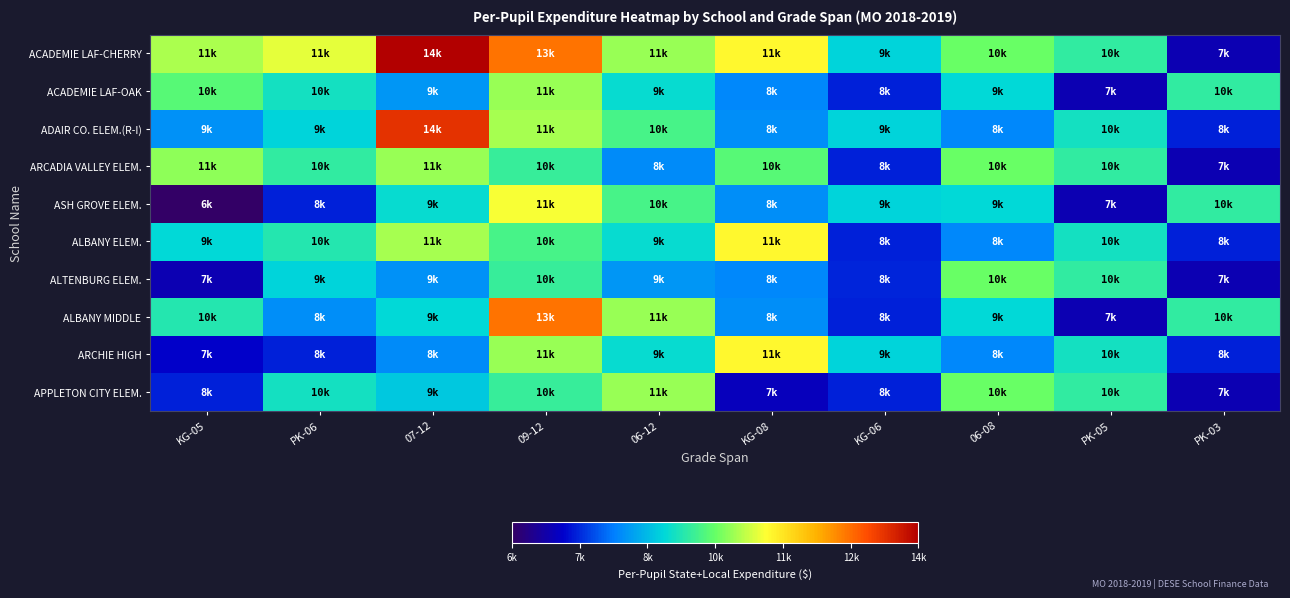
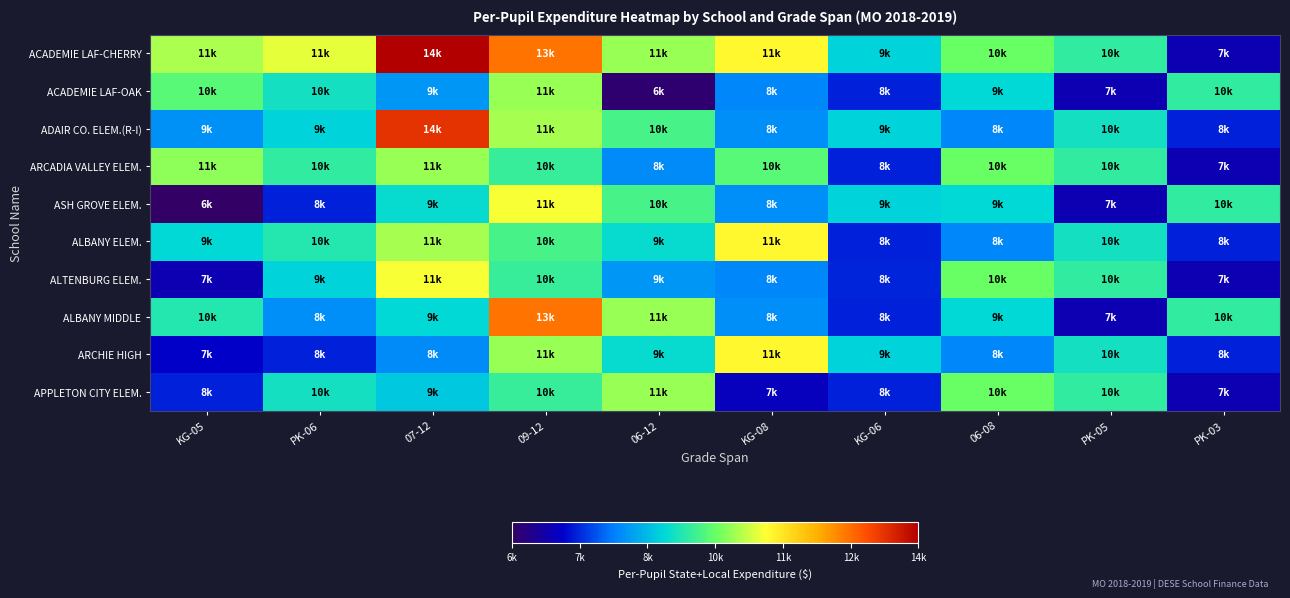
  {
    "ACADEMIE LAF-CHERRY": {
      "KG-05": "11k",
      "PK-06": "11k",
      "07-12": "14k",
      "09-12": "13k",
      "06-12": "11k",
      "KG-08": "11k",
      "KG-06": "9k",
      "06-08": "10k",
      "PK-05": "10k",
      "PK-03": "7k"
    },
    "ACADEMIE LAF-OAK": {
      "KG-05": "10k",
      "PK-06": "10k",
      "07-12": "9k",
      "09-12": "11k",
-     "06-12": "9k",
+     "06-12": "6k",
      "KG-08": "8k",
      "KG-06": "8k",
      "06-08": "9k",
      "PK-05": "7k",
      "PK-03": "10k"
    },
    "ADAIR CO. ELEM.(R-I)": {
      "KG-05": "9k",
      "PK-06": "9k",
      "07-12": "14k",
      "09-12": "11k",
      "06-12": "10k",
      "KG-08": "8k",
      "KG-06": "9k",
      "06-08": "8k",
      "PK-05": "10k",
      "PK-03": "8k"
    },
    "ARCADIA VALLEY ELEM.": {
      "KG-05": "11k",
      "PK-06": "10k",
      "07-12": "11k",
      "09-12": "10k",
      "06-12": "8k",
      "KG-08": "10k",
      "KG-06": "8k",
      "06-08": "10k",
      "PK-05": "10k",
      "PK-03": "7k"
    },
    "ASH GROVE ELEM.": {
      "KG-05": "6k",
      "PK-06": "8k",
      "07-12": "9k",
      "09-12": "11k",
      "06-12": "10k",
      "KG-08": "8k",
      "KG-06": "9k",
      "06-08": "9k",
      "PK-05": "7k",
      "PK-03": "10k"
    },
    "ALBANY ELEM.": {
      "KG-05": "9k",
      "PK-06": "10k",
      "07-12": "11k",
      "09-12": "10k",
      "06-12": "9k",
      "KG-08": "11k",
      "KG-06": "8k",
      "06-08": "8k",
      "PK-05": "10k",
      "PK-03": "8k"
    },
    "ALTENBURG ELEM.": {
      "KG-05": "7k",
      "PK-06": "9k",
-     "07-12": "9k",
+     "07-12": "11k",
      "09-12": "10k",
      "06-12": "9k",
      "KG-08": "8k",
      "KG-06": "8k",
      "06-08": "10k",
      "PK-05": "10k",
      "PK-03": "7k"
    },
    "ALBANY MIDDLE": {
      "KG-05": "10k",
      "PK-06": "8k",
      "07-12": "9k",
      "09-12": "13k",
      "06-12": "11k",
      "KG-08": "8k",
      "KG-06": "8k",
      "06-08": "9k",
      "PK-05": "7k",
      "PK-03": "10k"
    },
    "ARCHIE HIGH": {
      "KG-05": "7k",
      "PK-06": "8k",
      "07-12": "8k",
      "09-12": "11k",
      "06-12": "9k",
      "KG-08": "11k",
      "KG-06": "9k",
      "06-08": "8k",
      "PK-05": "10k",
      "PK-03": "8k"
    },
    "APPLETON CITY ELEM.": {
      "KG-05": "8k",
      "PK-06": "10k",
      "07-12": "9k",
      "09-12": "10k",
      "06-12": "11k",
      "KG-08": "7k",
      "KG-06": "8k",
      "06-08": "10k",
      "PK-05": "10k",
      "PK-03": "7k"
    }
  }
